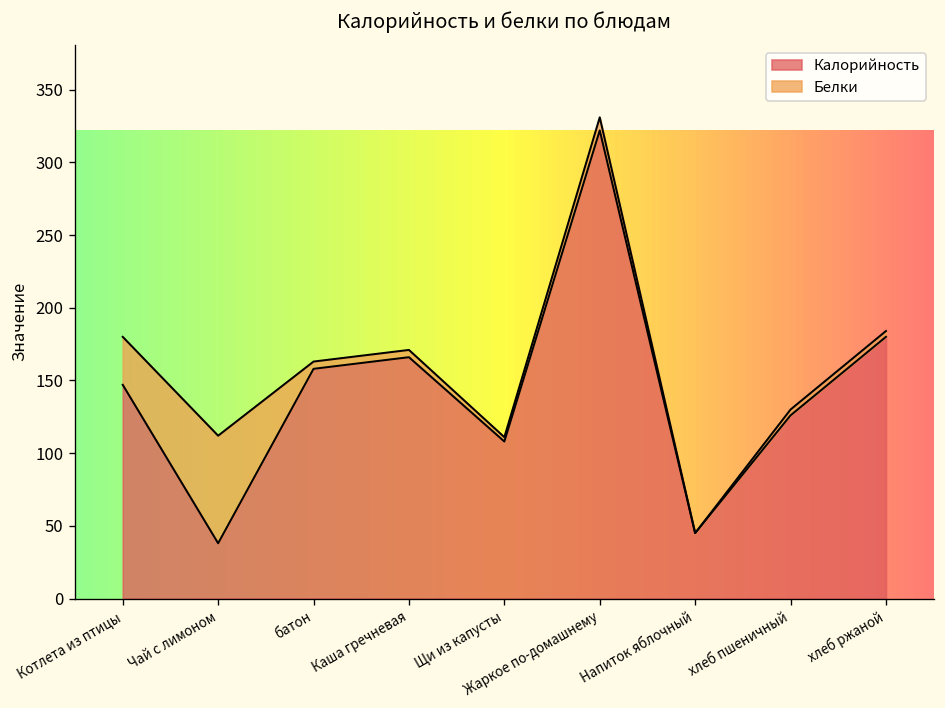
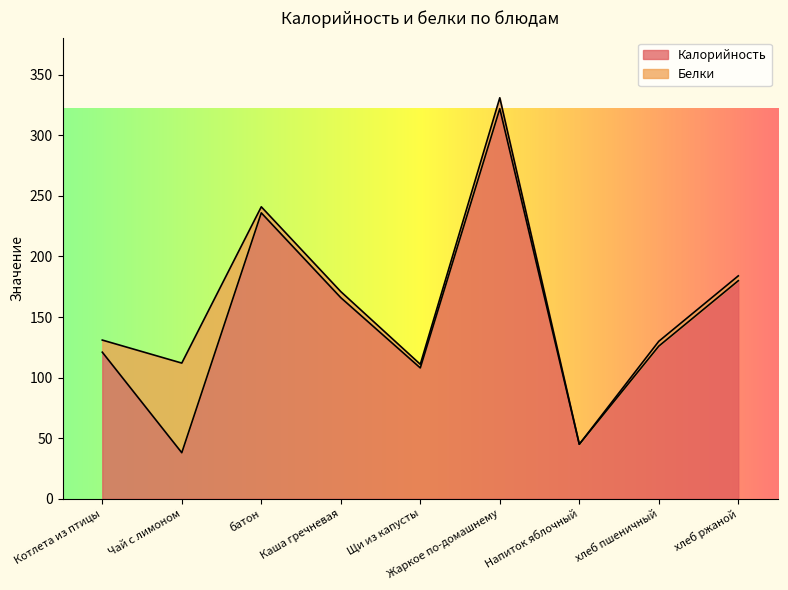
  {
    "Калорийность": {
-     "Котлета из птицы": 147,
+     "Котлета из птицы": 121,
      "Чай с лимоном": 38,
-     "батон": 158,
+     "батон": 236,
      "Каша гречневая": 166,
      "Щи из капусты": 108,
      "Жаркое по-домашнему": 322,
      "хлеб пшеничный": 126,
      "хлеб ржаной": 180
    },
    "Белки": {
-     "Котлета из птицы": 33,
+     "Котлета из птицы": 10,
      "Чай с лимоном": 74,
      "батон": 5,
      "Каша гречневая": 5,
      "Щи из капусты": 3,
      "Жаркое по-домашнему": 9,
      "хлеб пшеничный": 4,
      "хлеб ржаной": 4
    }
  }
